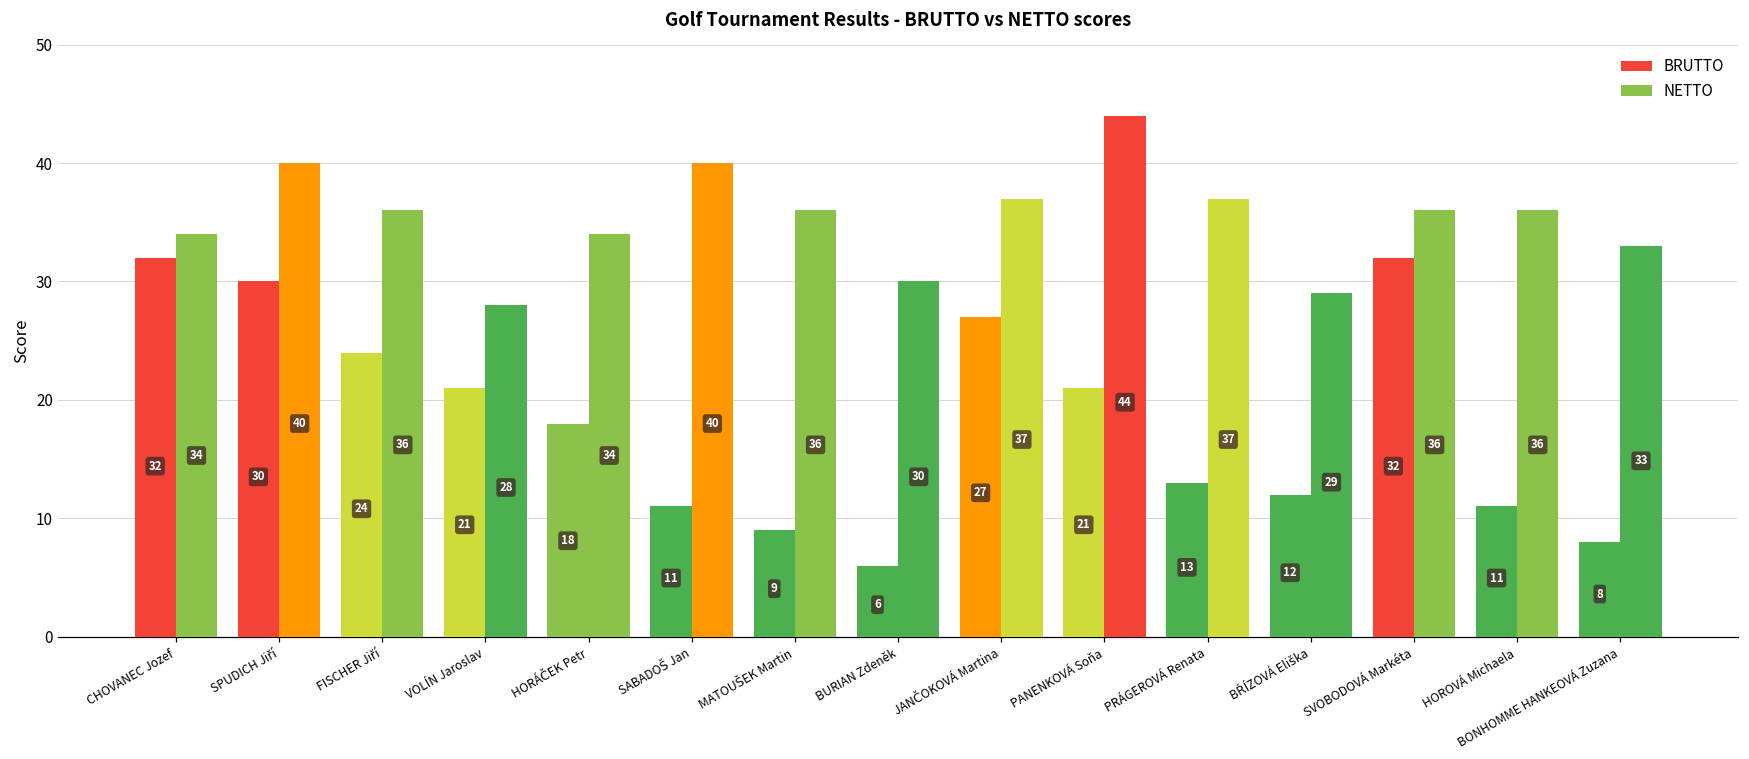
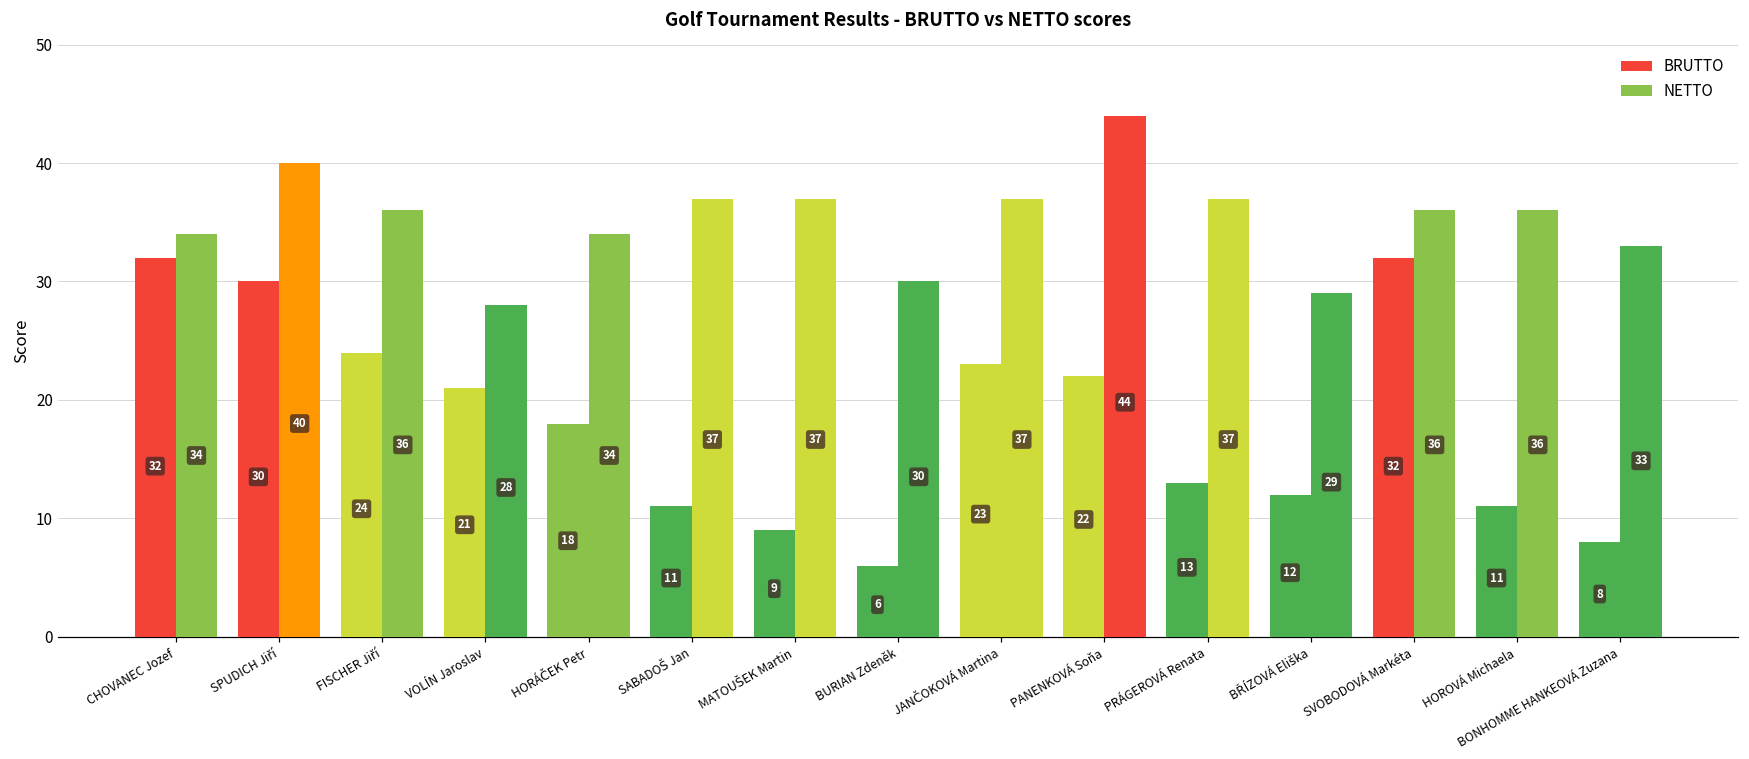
  {
    "BRUTTO": {
-     "JANČOKOVÁ Martina": 27,
-     "PANENKOVÁ Soňa": 21
+     "JANČOKOVÁ Martina": 23,
+     "PANENKOVÁ Soňa": 22
    },
    "NETTO": {
-     "SABADOŠ Jan": 40,
-     "MATOUŠEK Martin": 36
+     "SABADOŠ Jan": 37,
+     "MATOUŠEK Martin": 37
    }
  }
